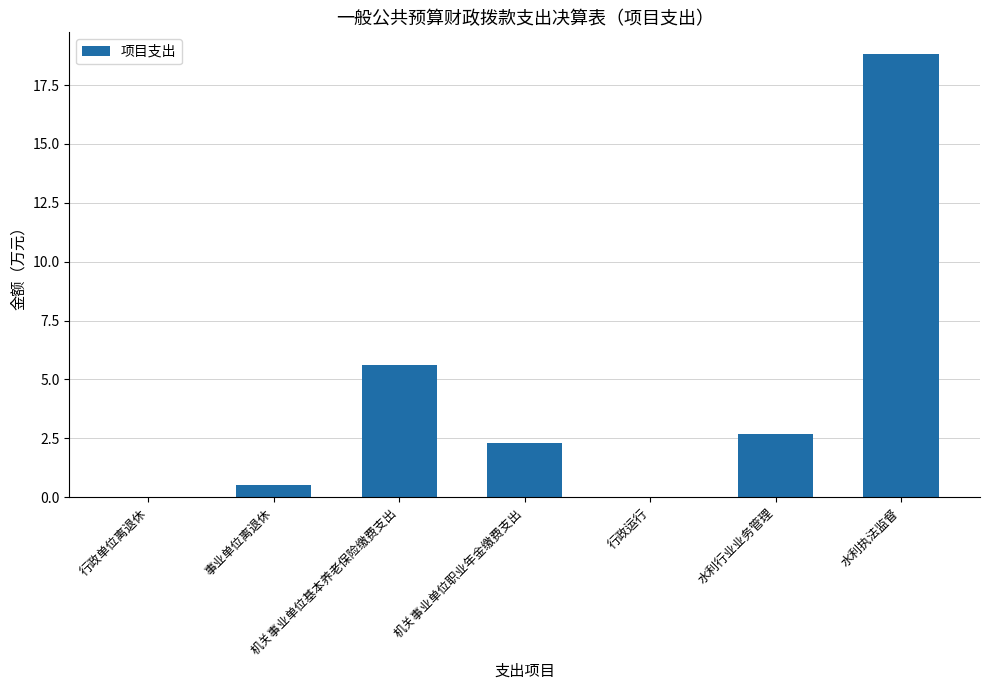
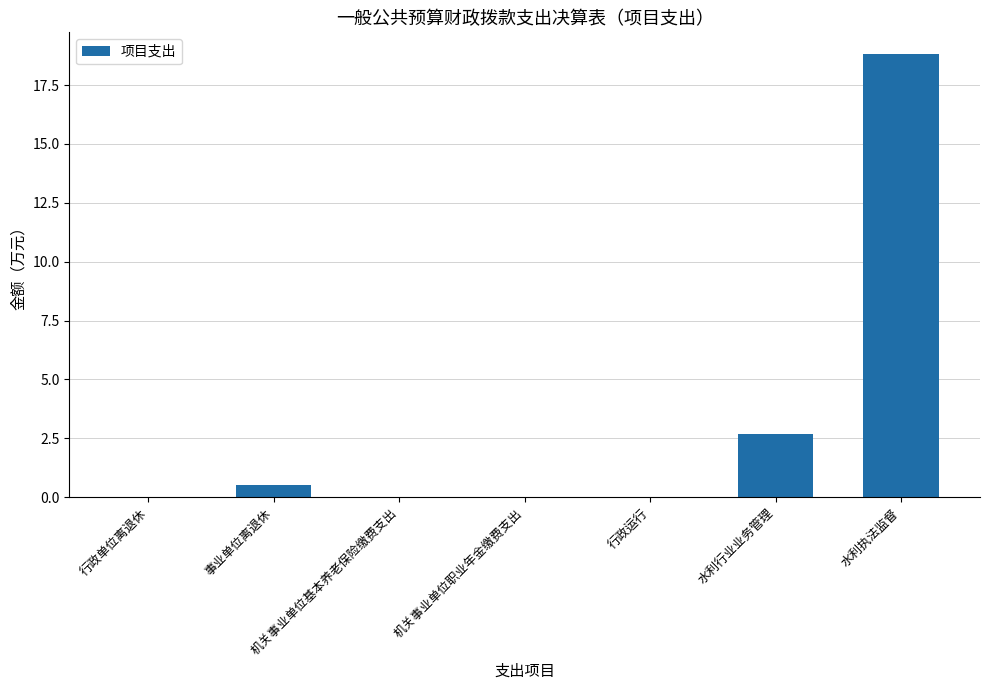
  {
    "行政单位离退休": 0.0,
    "事业单位离退休": 0.5,
-   "机关事业单位基本养老保险缴费支出": 5.6,
-   "机关事业单位职业年金缴费支出": 2.3,
+   "机关事业单位基本养老保险缴费支出": 0.0,
+   "机关事业单位职业年金缴费支出": 0.0,
    "行政运行": 0.0,
    "水利行业业务管理": 2.7,
    "水利执法监督": 18.8
  }
